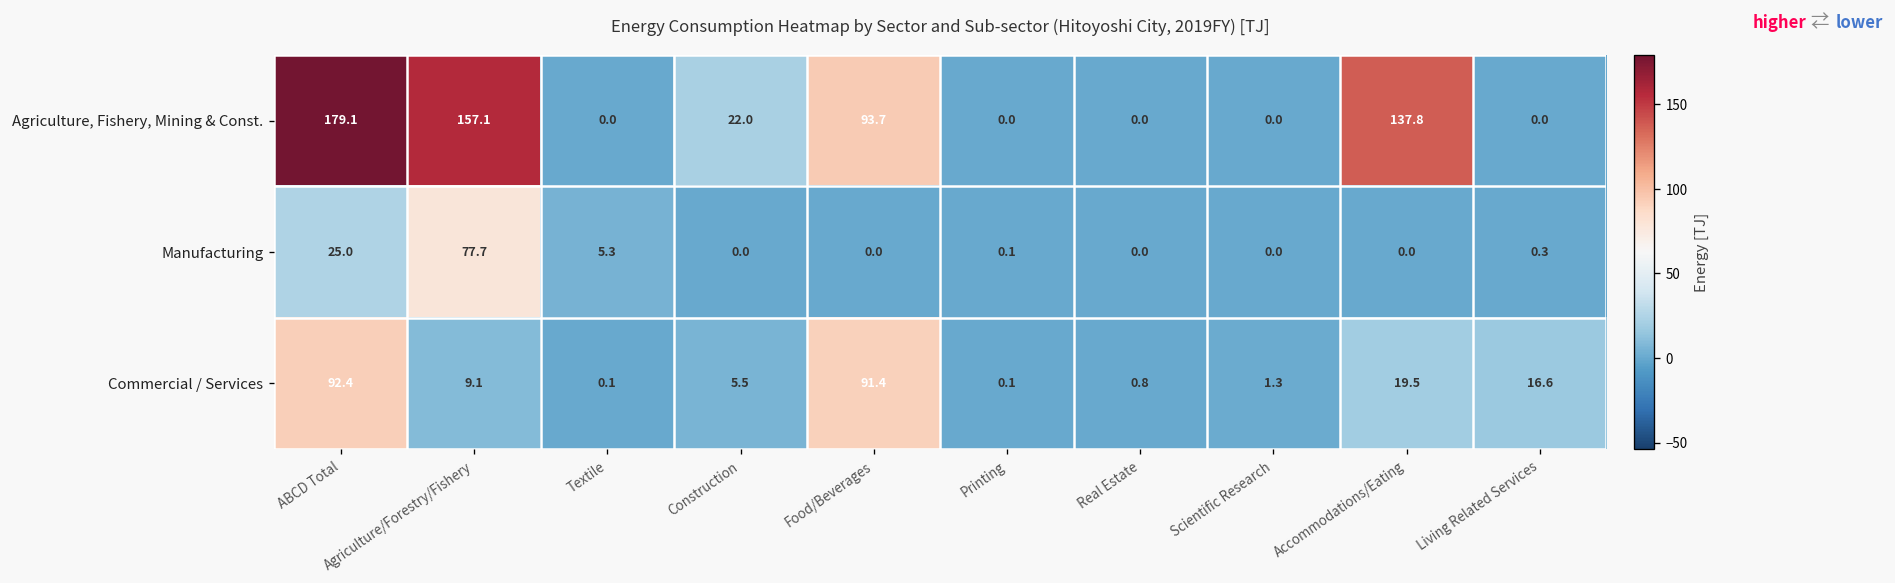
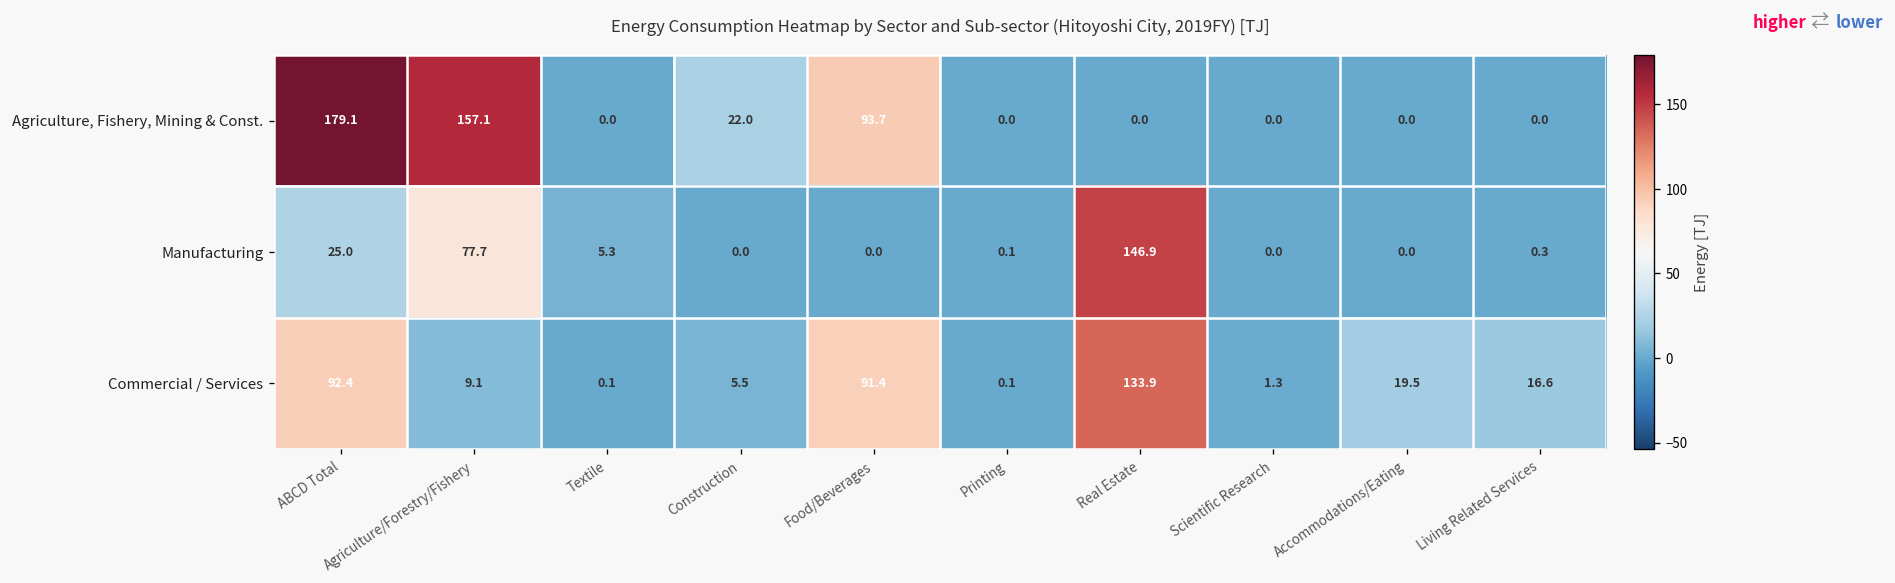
  {
    "Agriculture, Fishery, Mining & Const.": {
      "ABCD Total": 179.1,
      "Agriculture/Forestry/Fishery": 157.1,
      "Textile": 0.0,
      "Construction": 22.0,
      "Food/Beverages": 93.7,
      "Printing": 0.0,
      "Real Estate": 0.0,
      "Scientific Research": 0.0,
-     "Accommodations/Eating": 137.8,
+     "Accommodations/Eating": 0.0,
      "Living Related Services": 0.0
    },
    "Manufacturing": {
      "ABCD Total": 25.0,
      "Agriculture/Forestry/Fishery": 77.7,
      "Textile": 5.3,
      "Construction": 0.0,
      "Food/Beverages": 0.0,
      "Printing": 0.1,
-     "Real Estate": 0.0,
+     "Real Estate": 146.9,
      "Scientific Research": 0.0,
      "Accommodations/Eating": 0.0,
      "Living Related Services": 0.3
    },
    "Commercial / Services": {
      "ABCD Total": 92.4,
      "Agriculture/Forestry/Fishery": 9.1,
      "Textile": 0.1,
      "Construction": 5.5,
      "Food/Beverages": 91.4,
      "Printing": 0.1,
-     "Real Estate": 0.8,
+     "Real Estate": 133.9,
      "Scientific Research": 1.3,
      "Accommodations/Eating": 19.5,
      "Living Related Services": 16.6
    }
  }
